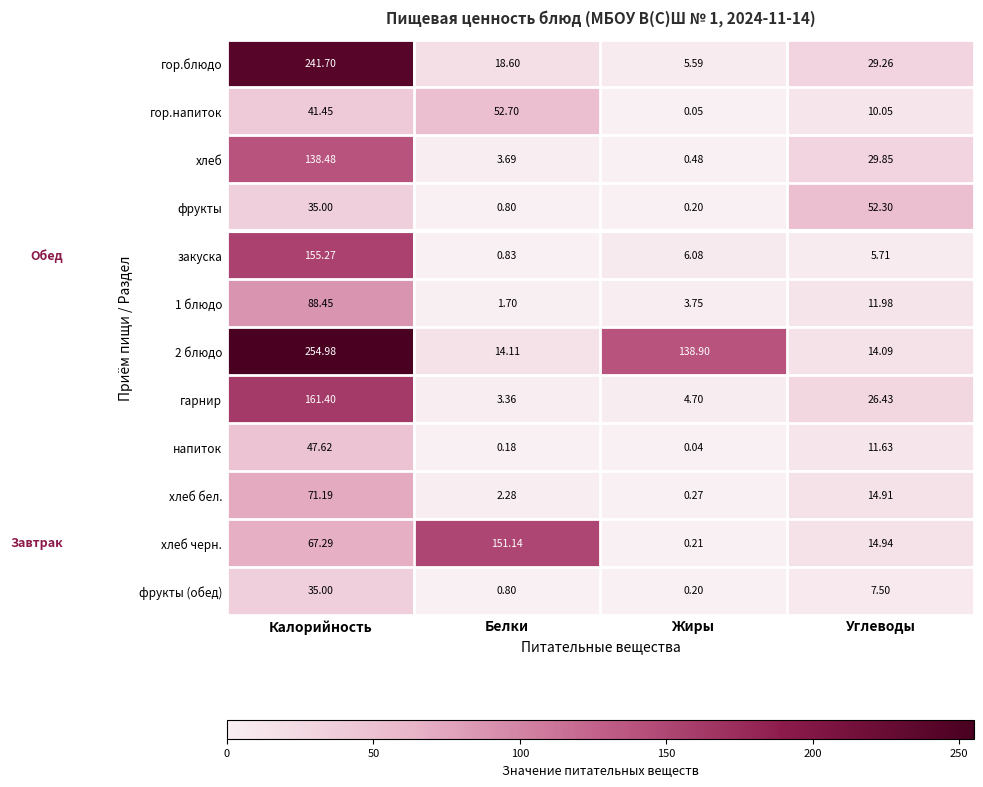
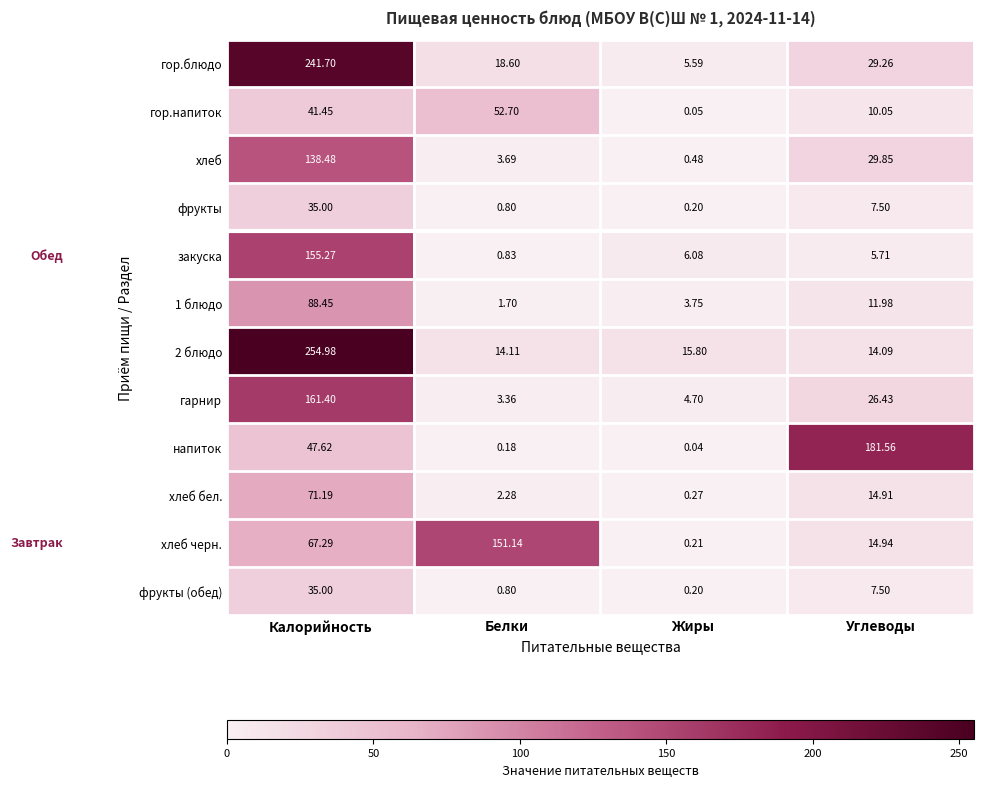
  {
    "гор.блюдо": {
      "Калорийность": 241.70,
      "Белки": 18.60,
      "Жиры": 5.59,
      "Углеводы": 29.26
    },
    "гор.напиток": {
      "Калорийность": 41.45,
      "Белки": 52.70,
      "Жиры": 0.05,
      "Углеводы": 10.05
    },
    "хлеб": {
      "Калорийность": 138.48,
      "Белки": 3.69,
      "Жиры": 0.48,
      "Углеводы": 29.85
    },
    "фрукты": {
      "Калорийность": 35.00,
      "Белки": 0.80,
      "Жиры": 0.20,
-     "Углеводы": 52.30
+     "Углеводы": 7.50
    },
    "закуска": {
      "Калорийность": 155.27,
      "Белки": 0.83,
      "Жиры": 6.08,
      "Углеводы": 5.71
    },
    "1 блюдо": {
      "Калорийность": 88.45,
      "Белки": 1.70,
      "Жиры": 3.75,
      "Углеводы": 11.98
    },
    "2 блюдо": {
      "Калорийность": 254.98,
      "Белки": 14.11,
-     "Жиры": 138.90,
+     "Жиры": 15.80,
      "Углеводы": 14.09
    },
    "гарнир": {
      "Калорийность": 161.40,
      "Белки": 3.36,
      "Жиры": 4.70,
      "Углеводы": 26.43
    },
    "напиток": {
      "Калорийность": 47.62,
      "Белки": 0.18,
      "Жиры": 0.04,
-     "Углеводы": 11.63
+     "Углеводы": 181.56
    },
    "хлеб бел.": {
      "Калорийность": 71.19,
      "Белки": 2.28,
      "Жиры": 0.27,
      "Углеводы": 14.91
    },
    "хлеб черн.": {
      "Калорийность": 67.29,
      "Белки": 151.14,
      "Жиры": 0.21,
      "Углеводы": 14.94
    },
    "фрукты (обед)": {
      "Калорийность": 35.00,
      "Белки": 0.80,
      "Жиры": 0.20,
      "Углеводы": 7.50
    }
  }
